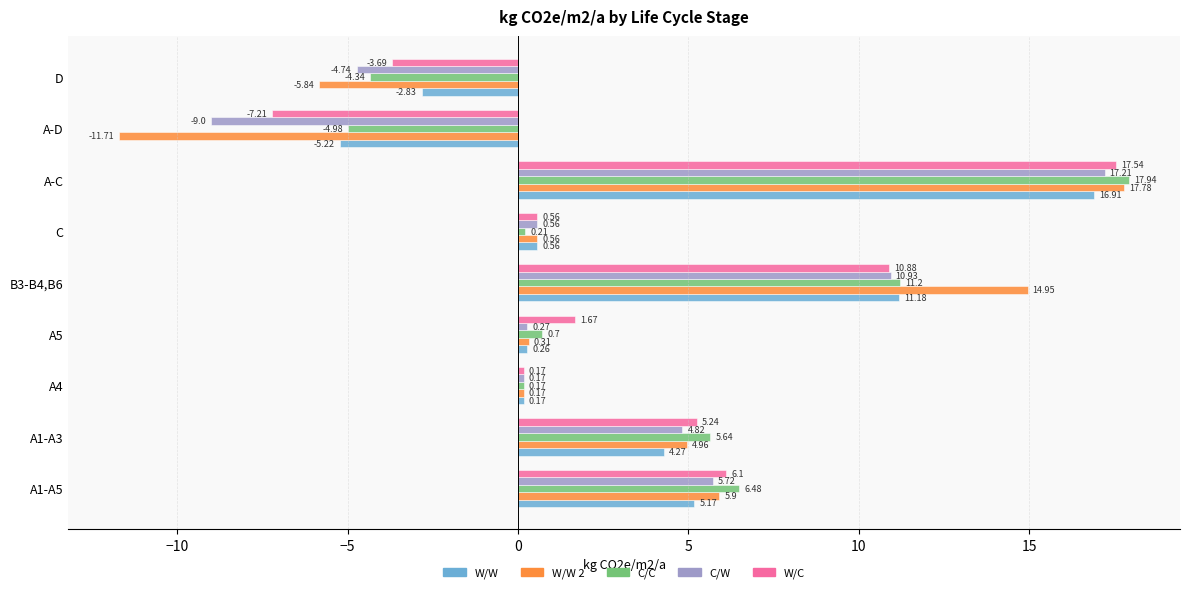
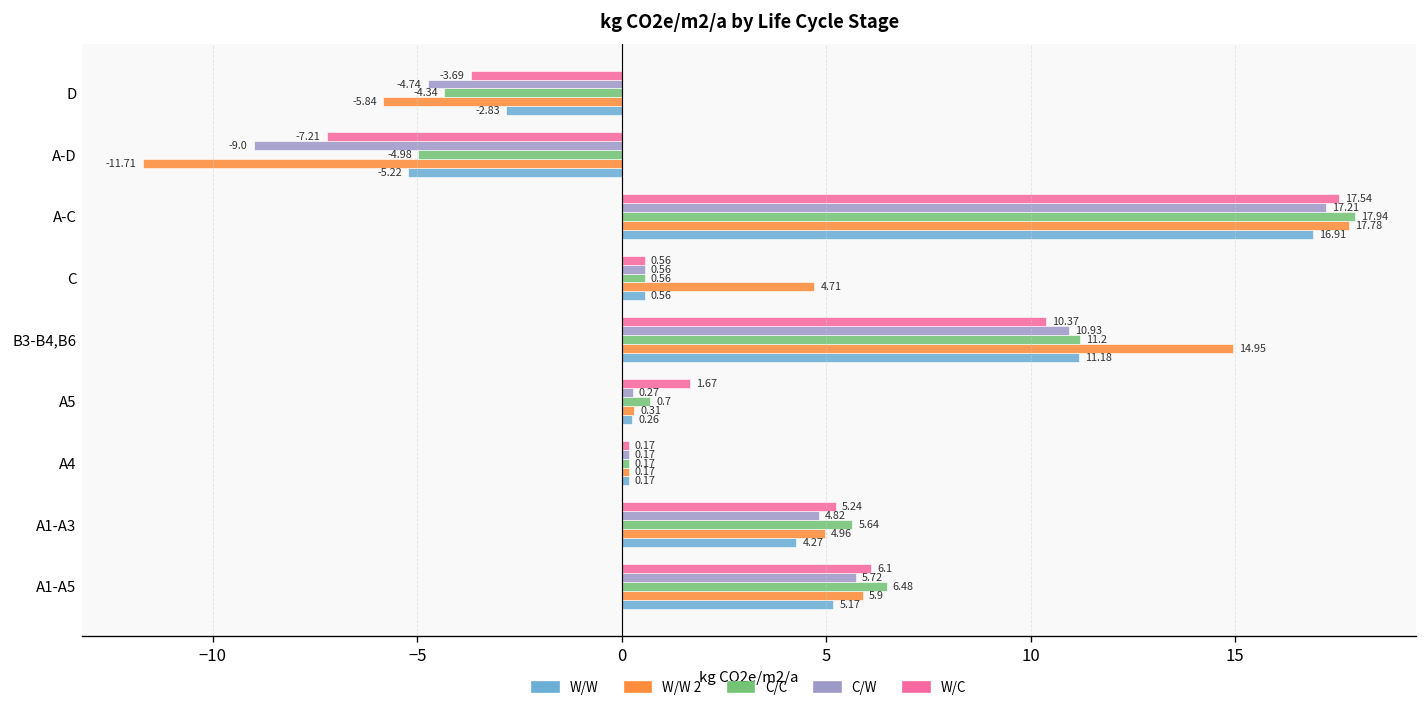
  {
    "W/W 2": {
      "D": -5.84,
      "A-D": -11.71,
      "A-C": 17.78,
-     "C": 0.56,
+     "C": 4.71,
      "B3-B4,B6": 14.95,
      "A1-A3": 4.96,
      "A1-A5": 5.9
    },
    "C/C": {
      "D": -4.34,
      "A-D": -4.98,
      "A-C": 17.94,
-     "C": 0.21,
+     "C": 0.56,
      "B3-B4,B6": 11.2,
      "A5": 0.7,
      "A1-A3": 5.64,
      "A1-A5": 6.48
    },
    "W/C": {
      "D": -3.69,
      "A-D": -7.21,
      "A-C": 17.54,
-     "B3-B4,B6": 10.88,
+     "B3-B4,B6": 10.37,
      "A5": 1.67,
      "A1-A3": 5.24,
      "A1-A5": 6.1
    }
  }
